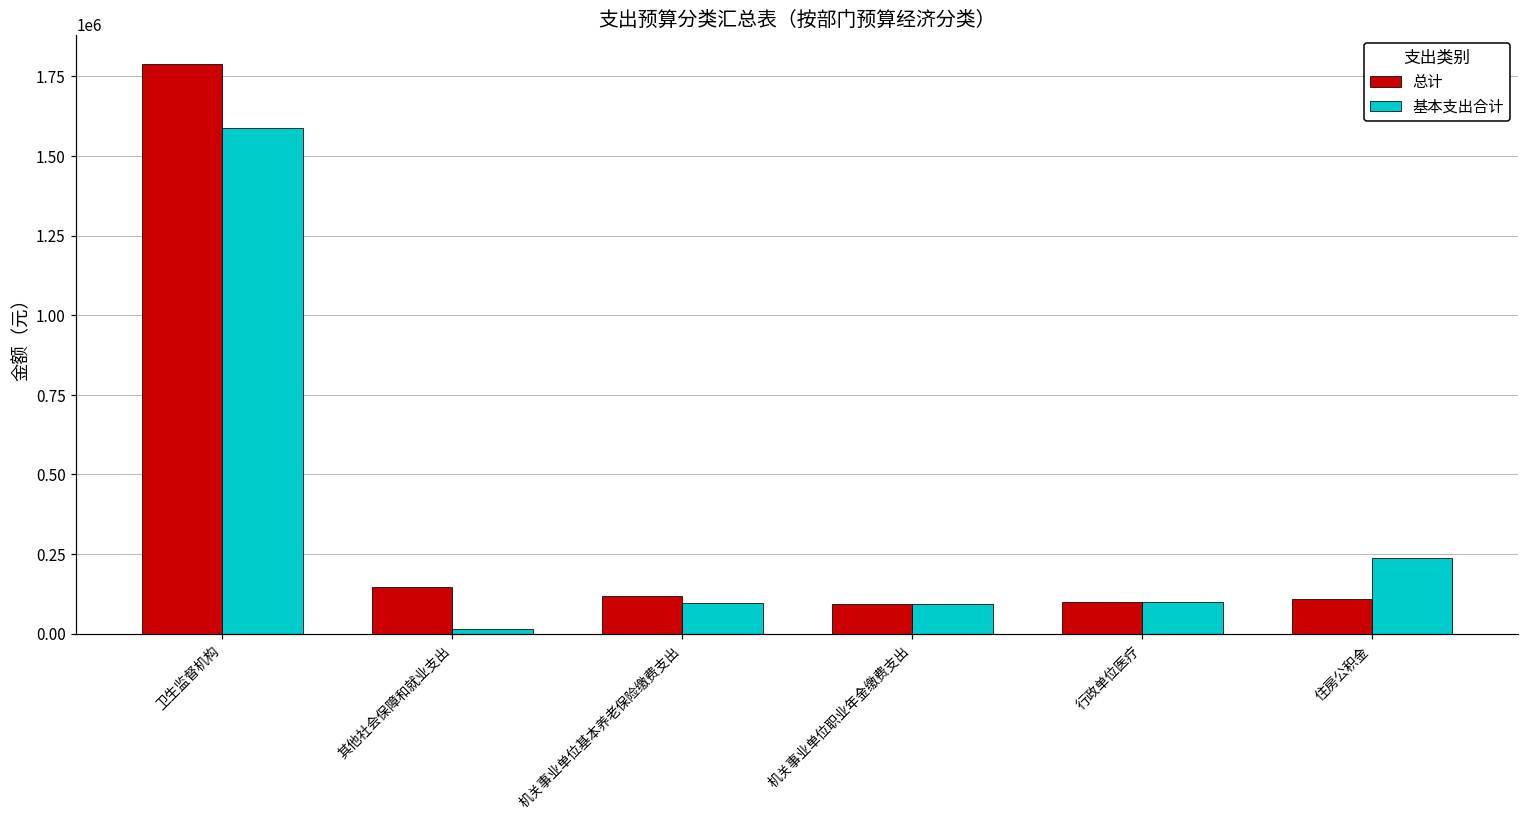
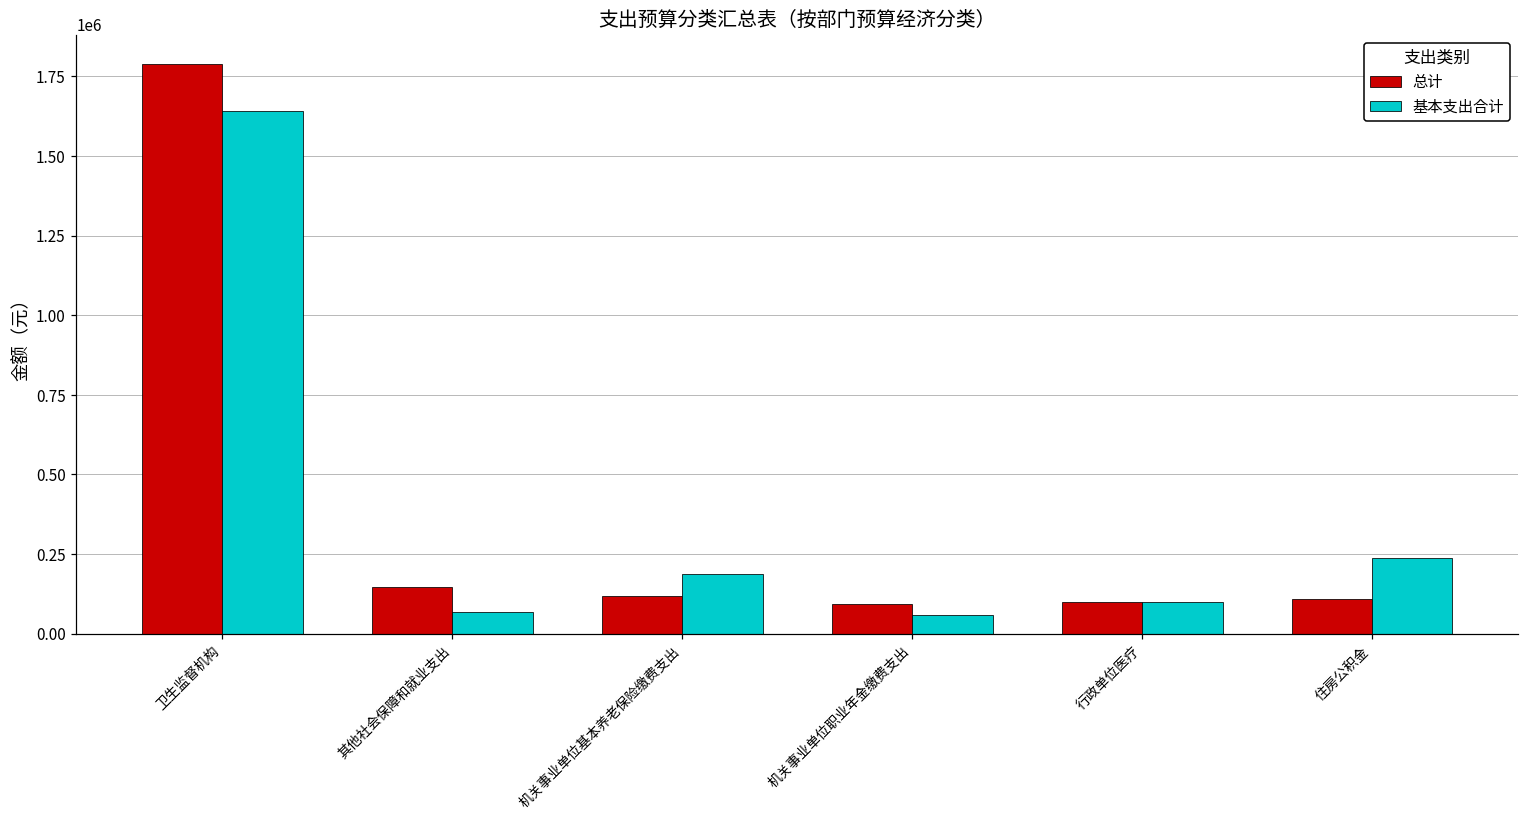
  {
    "总计": {
      "卫生监督机构": 1790000,
      "其他社会保障和就业支出": 150000,
      "机关事业单位基本养老保险缴费支出": 120000,
      "机关事业单位职业年金缴费支出": 90000,
      "行政单位医疗": 100000,
      "住房公积金": 110000
    },
    "基本支出合计": {
-     "卫生监督机构": 1590000,
-     "其他社会保障和就业支出": 20000,
-     "机关事业单位基本养老保险缴费支出": 100000,
-     "机关事业单位职业年金缴费支出": 90000,
+     "卫生监督机构": 1640000,
+     "其他社会保障和就业支出": 70000,
+     "机关事业单位基本养老保险缴费支出": 190000,
+     "机关事业单位职业年金缴费支出": 60000,
      "行政单位医疗": 100000,
      "住房公积金": 240000
    }
  }
